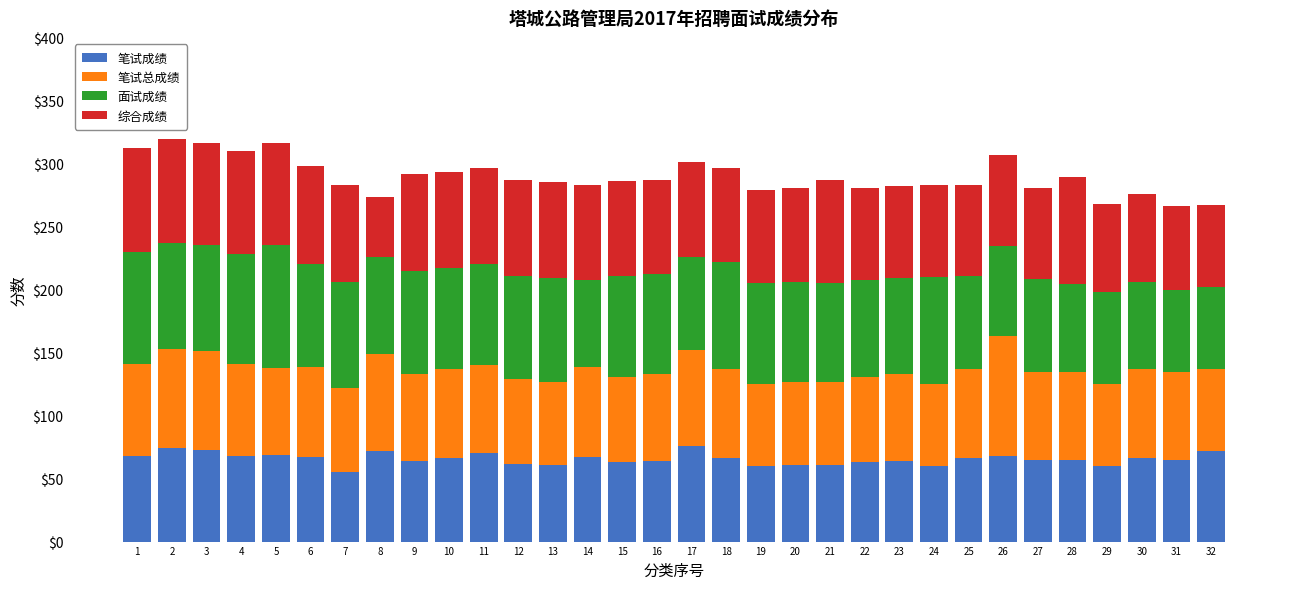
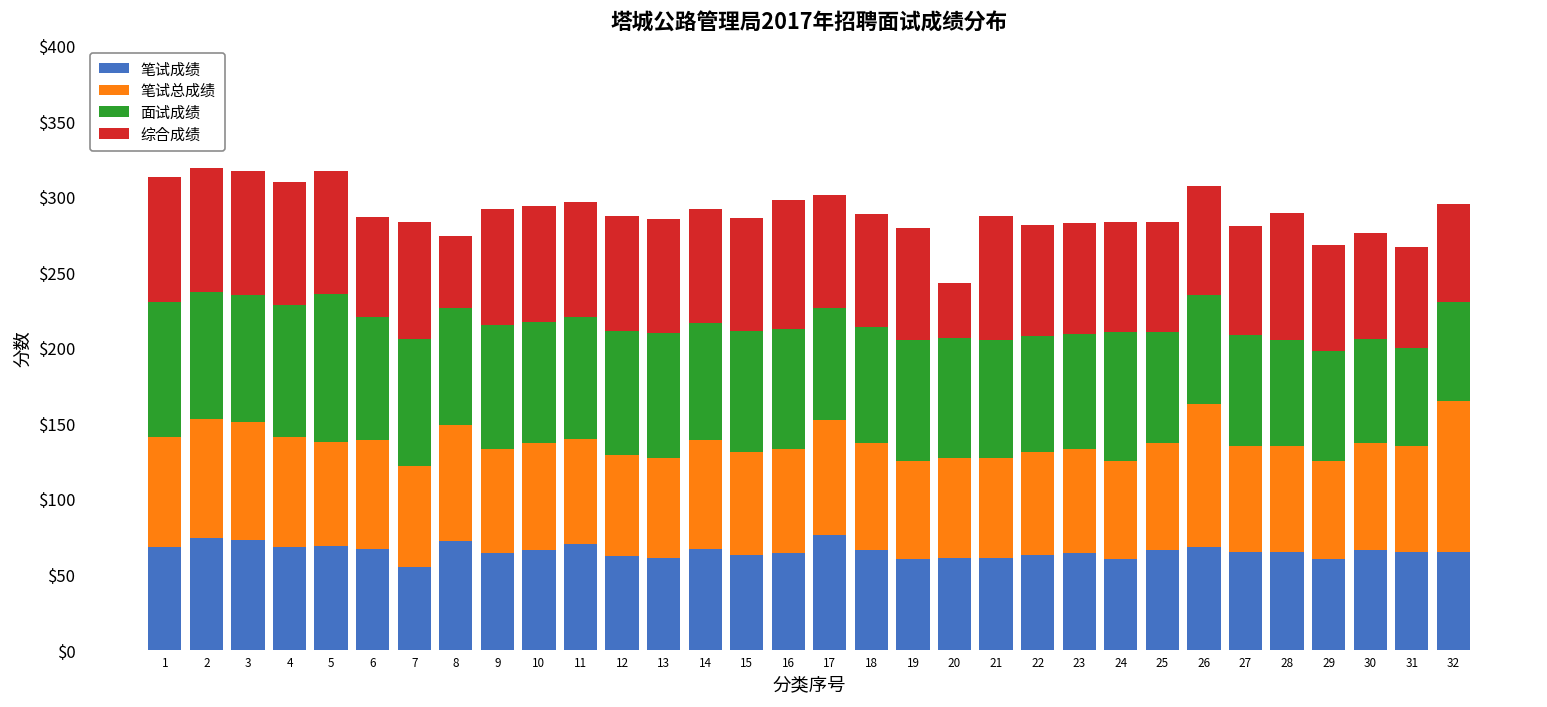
  {
    "笔试成绩": {
      "1": "$68",
      "2": "$74",
      "3": "$73",
      "4": "$68",
      "5": "$69",
      "6": "$67",
      "7": "$55",
      "8": "$72",
      "9": "$64",
      "10": "$66",
      "11": "$70",
      "12": "$62",
      "13": "$61",
      "14": "$67",
      "15": "$63",
      "16": "$64",
      "17": "$76",
      "18": "$66",
      "19": "$60",
      "20": "$61",
      "21": "$61",
      "22": "$63",
      "23": "$64",
      "24": "$60",
      "25": "$66",
      "26": "$68",
      "27": "$65",
      "28": "$65",
      "29": "$60",
      "30": "$66",
      "31": "$65",
-     "32": "$72"
+     "32": "$65"
    },
    "笔试总成绩": {
      "1": "$73",
      "2": "$79",
      "3": "$78",
      "4": "$73",
      "5": "$69",
      "6": "$72",
      "7": "$67",
      "8": "$77",
      "9": "$69",
      "10": "$71",
      "11": "$70",
      "12": "$67",
      "13": "$66",
      "14": "$72",
      "15": "$68",
      "16": "$69",
      "17": "$76",
      "18": "$71",
      "19": "$65",
      "20": "$66",
      "21": "$66",
      "22": "$68",
      "23": "$69",
      "24": "$65",
      "25": "$71",
      "26": "$95",
      "27": "$70",
      "28": "$70",
      "29": "$65",
      "30": "$71",
      "31": "$70",
-     "32": "$65"
+     "32": "$100"
    },
    "面试成绩": {
      "1": "$89",
      "2": "$84",
      "3": "$84",
      "4": "$87",
      "5": "$98",
      "6": "$81",
      "7": "$84",
      "8": "$77",
      "9": "$82",
      "10": "$80",
      "11": "$80",
      "12": "$82",
      "13": "$83",
-     "14": "$69",
+     "14": "$78",
      "15": "$80",
      "16": "$79",
      "17": "$74",
-     "18": "$85",
+     "18": "$77",
      "19": "$80",
      "20": "$79",
      "21": "$78",
      "22": "$77",
      "23": "$76",
      "24": "$85",
      "25": "$74",
      "26": "$72",
      "27": "$74",
      "28": "$70",
      "29": "$73",
      "30": "$69",
      "31": "$65",
      "32": "$65"
    },
    "综合成绩": {
      "1": "$83",
      "2": "$82",
      "3": "$82",
      "4": "$82",
      "5": "$81",
-     "6": "$78",
+     "6": "$66",
      "7": "$77",
      "8": "$48",
      "9": "$77",
      "10": "$77",
      "11": "$76",
      "12": "$76",
      "13": "$76",
      "14": "$75",
      "15": "$75",
-     "16": "$75",
+     "16": "$86",
      "17": "$75",
      "18": "$75",
      "19": "$74",
-     "20": "$74",
+     "20": "$37",
      "21": "$82",
      "22": "$73",
      "23": "$73",
      "24": "$73",
      "25": "$73",
      "26": "$72",
      "27": "$72",
      "28": "$85",
      "29": "$70",
      "30": "$70",
      "31": "$67",
      "32": "$65"
    }
  }
